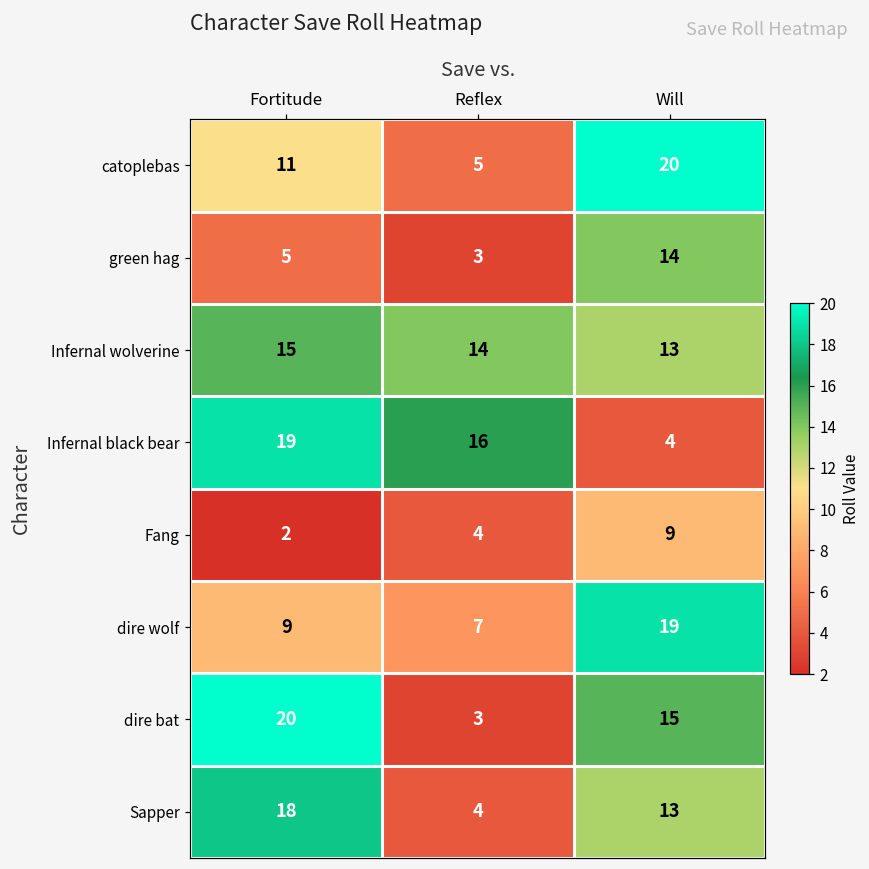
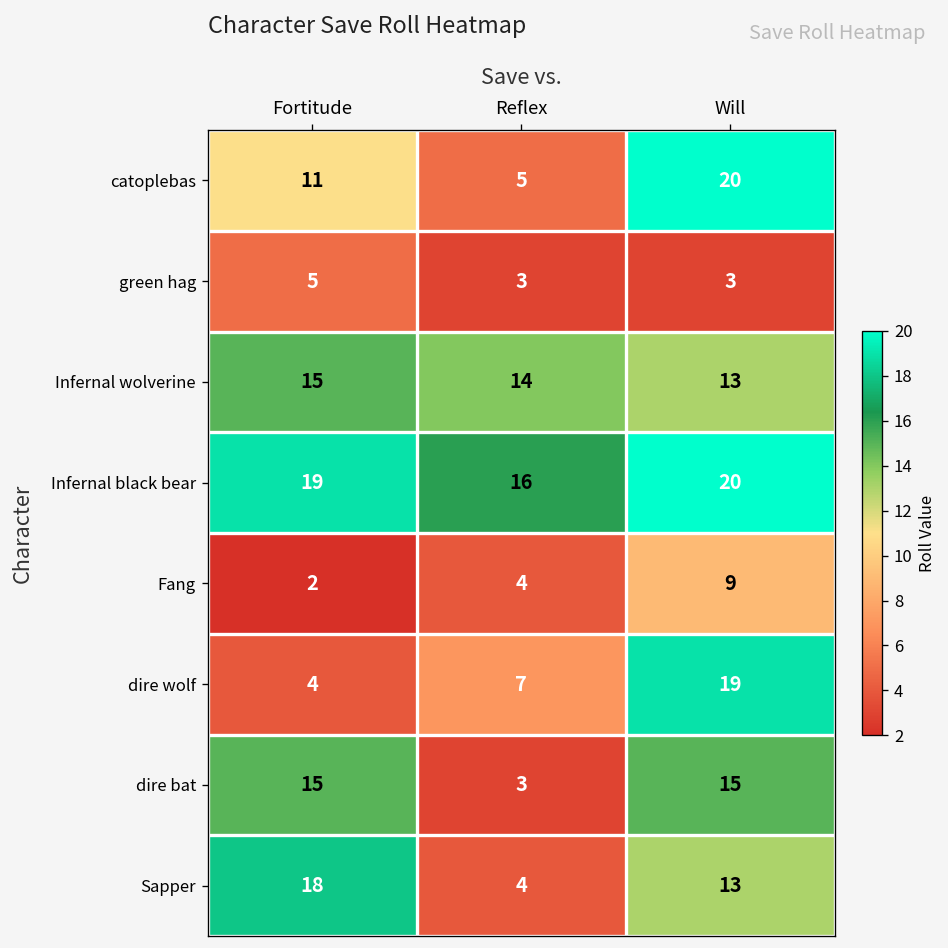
  {
    "catoplebas": {
      "Fortitude": 11,
      "Reflex": 5,
      "Will": 20
    },
    "green hag": {
      "Fortitude": 5,
      "Reflex": 3,
-     "Will": 14
+     "Will": 3
    },
    "Infernal wolverine": {
      "Fortitude": 15,
      "Reflex": 14,
      "Will": 13
    },
    "Infernal black bear": {
      "Fortitude": 19,
      "Reflex": 16,
-     "Will": 4
+     "Will": 20
    },
    "Fang": {
      "Fortitude": 2,
      "Reflex": 4,
      "Will": 9
    },
    "dire wolf": {
-     "Fortitude": 9,
+     "Fortitude": 4,
      "Reflex": 7,
      "Will": 19
    },
    "dire bat": {
-     "Fortitude": 20,
+     "Fortitude": 15,
      "Reflex": 3,
      "Will": 15
    },
    "Sapper": {
      "Fortitude": 18,
      "Reflex": 4,
      "Will": 13
    }
  }
